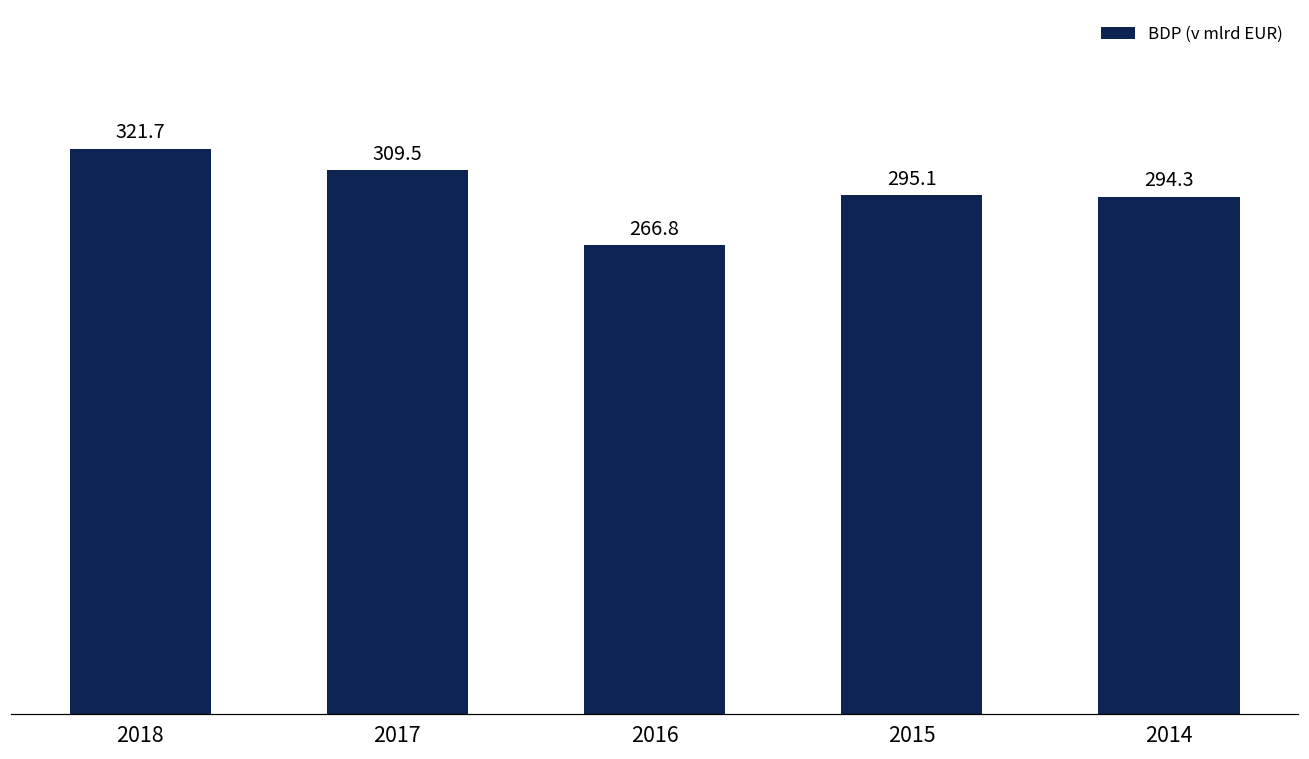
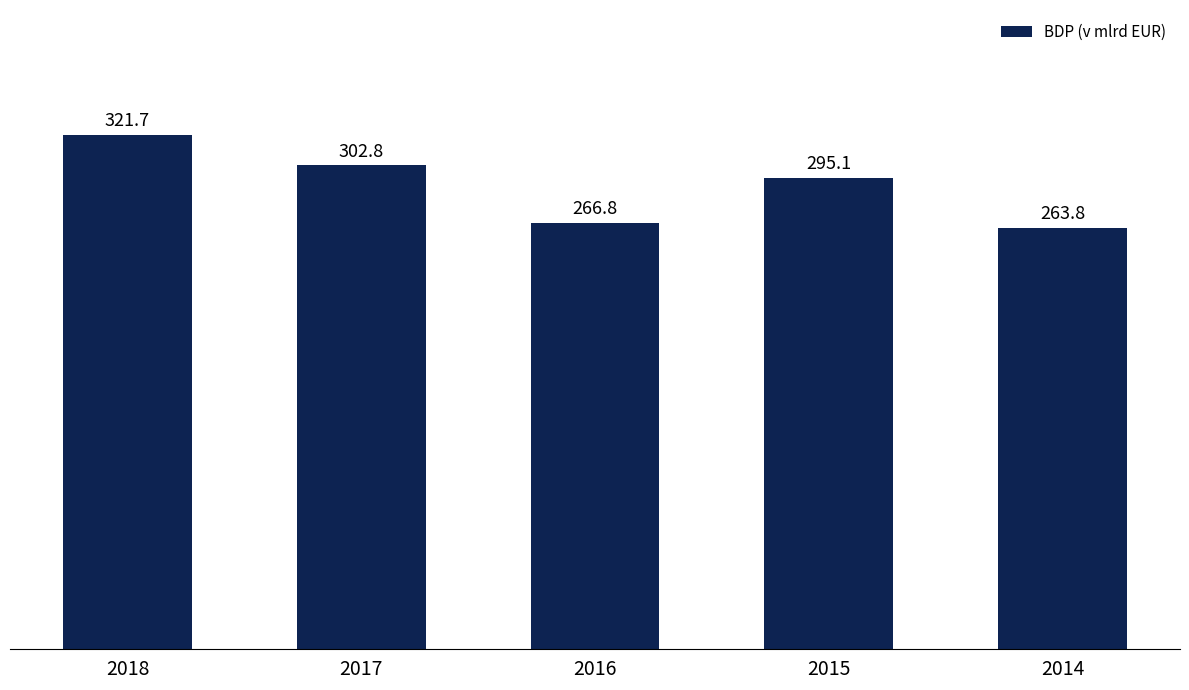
  {
    "2018": 321.7,
-   "2017": 309.5,
+   "2017": 302.8,
    "2016": 266.8,
    "2015": 295.1,
-   "2014": 294.3
+   "2014": 263.8
  }
